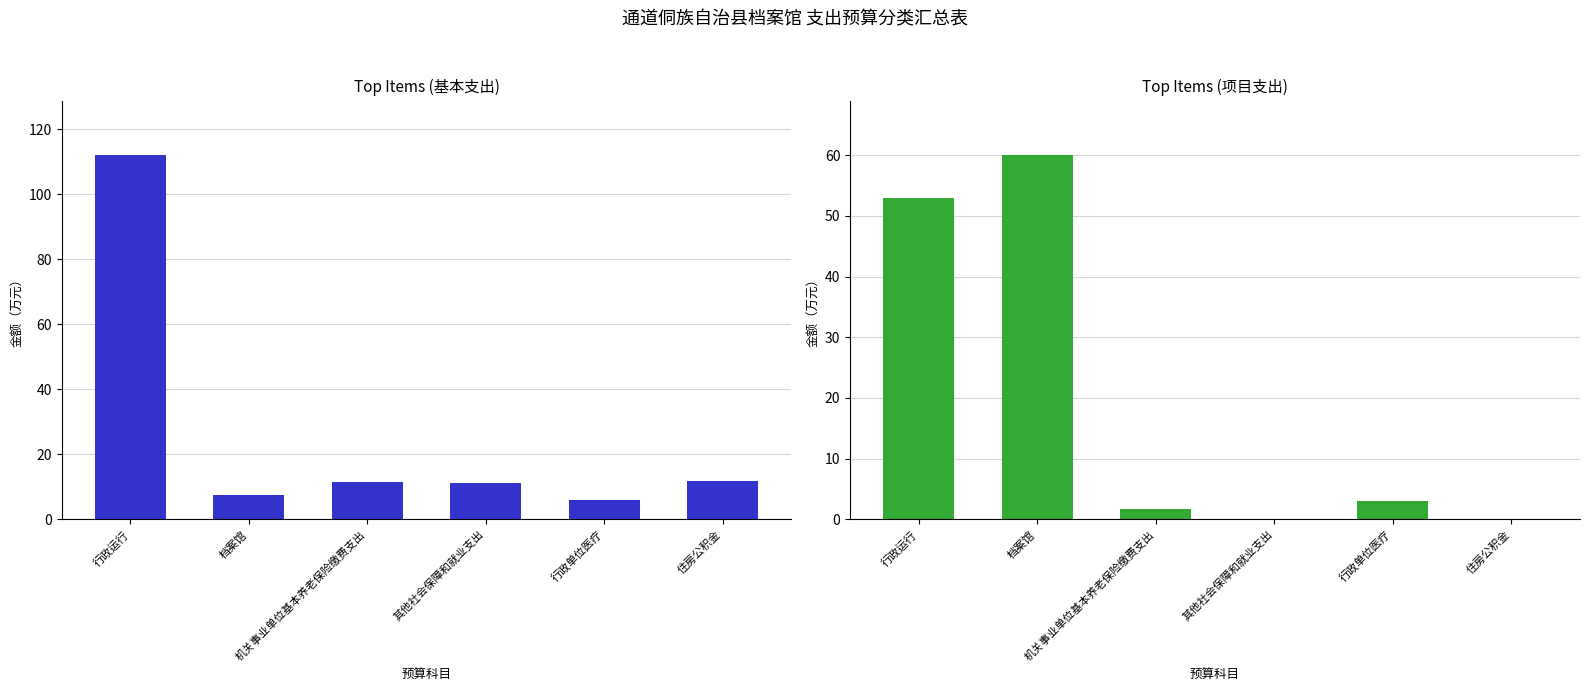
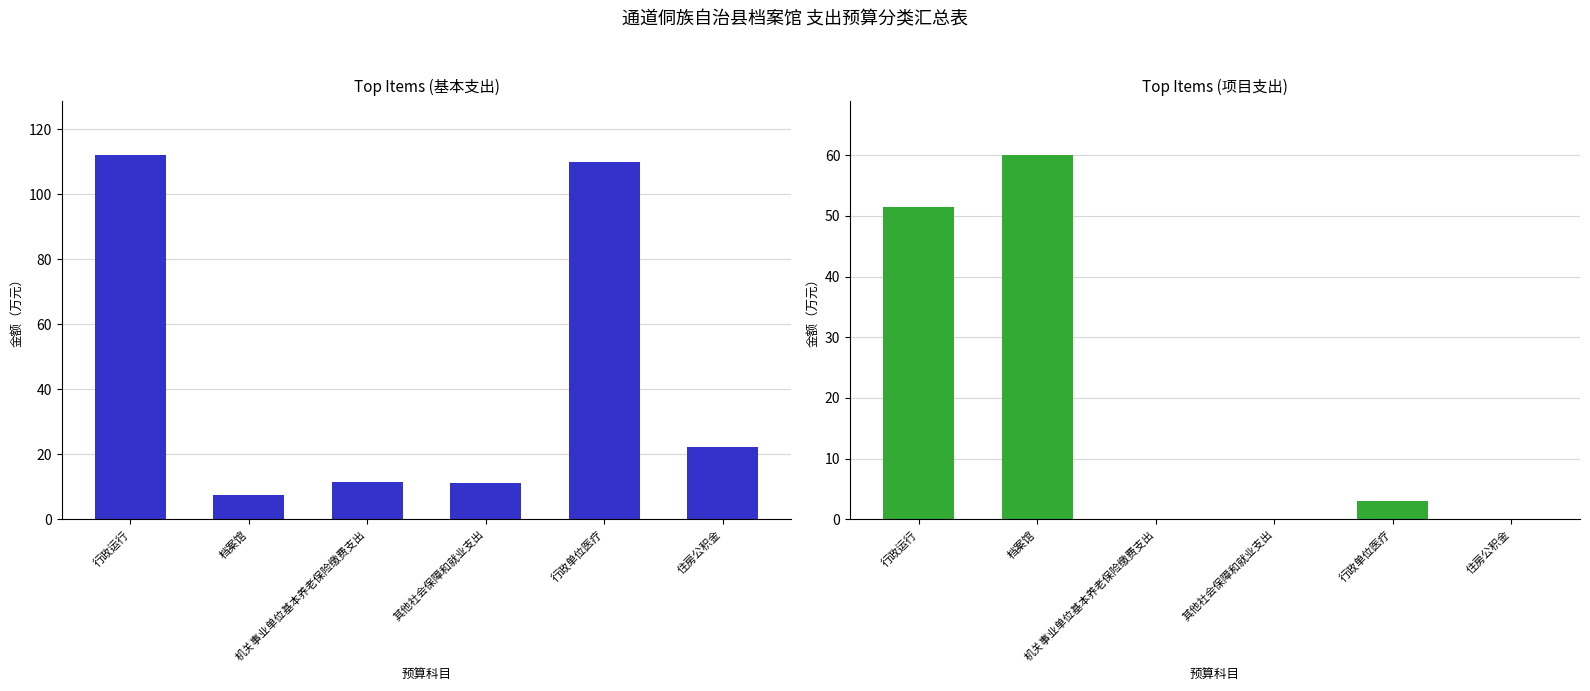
  {
    "Top Items (基本支出)": {
      "行政运行": 112,
      "档案馆": 7,
      "机关事业单位基本养老保险缴费支出": 11,
      "其他社会保障和就业支出": 11,
-     "行政单位医疗": 6,
-     "住房公积金": 12
+     "行政单位医疗": 110,
+     "住房公积金": 22
    },
    "Top Items (项目支出)": {
-     "行政运行": 53,
+     "行政运行": 52,
      "档案馆": 60,
-     "机关事业单位基本养老保险缴费支出": 2,
+     "机关事业单位基本养老保险缴费支出": 0,
      "其他社会保障和就业支出": 0,
      "行政单位医疗": 3,
      "住房公积金": 0
    }
  }
